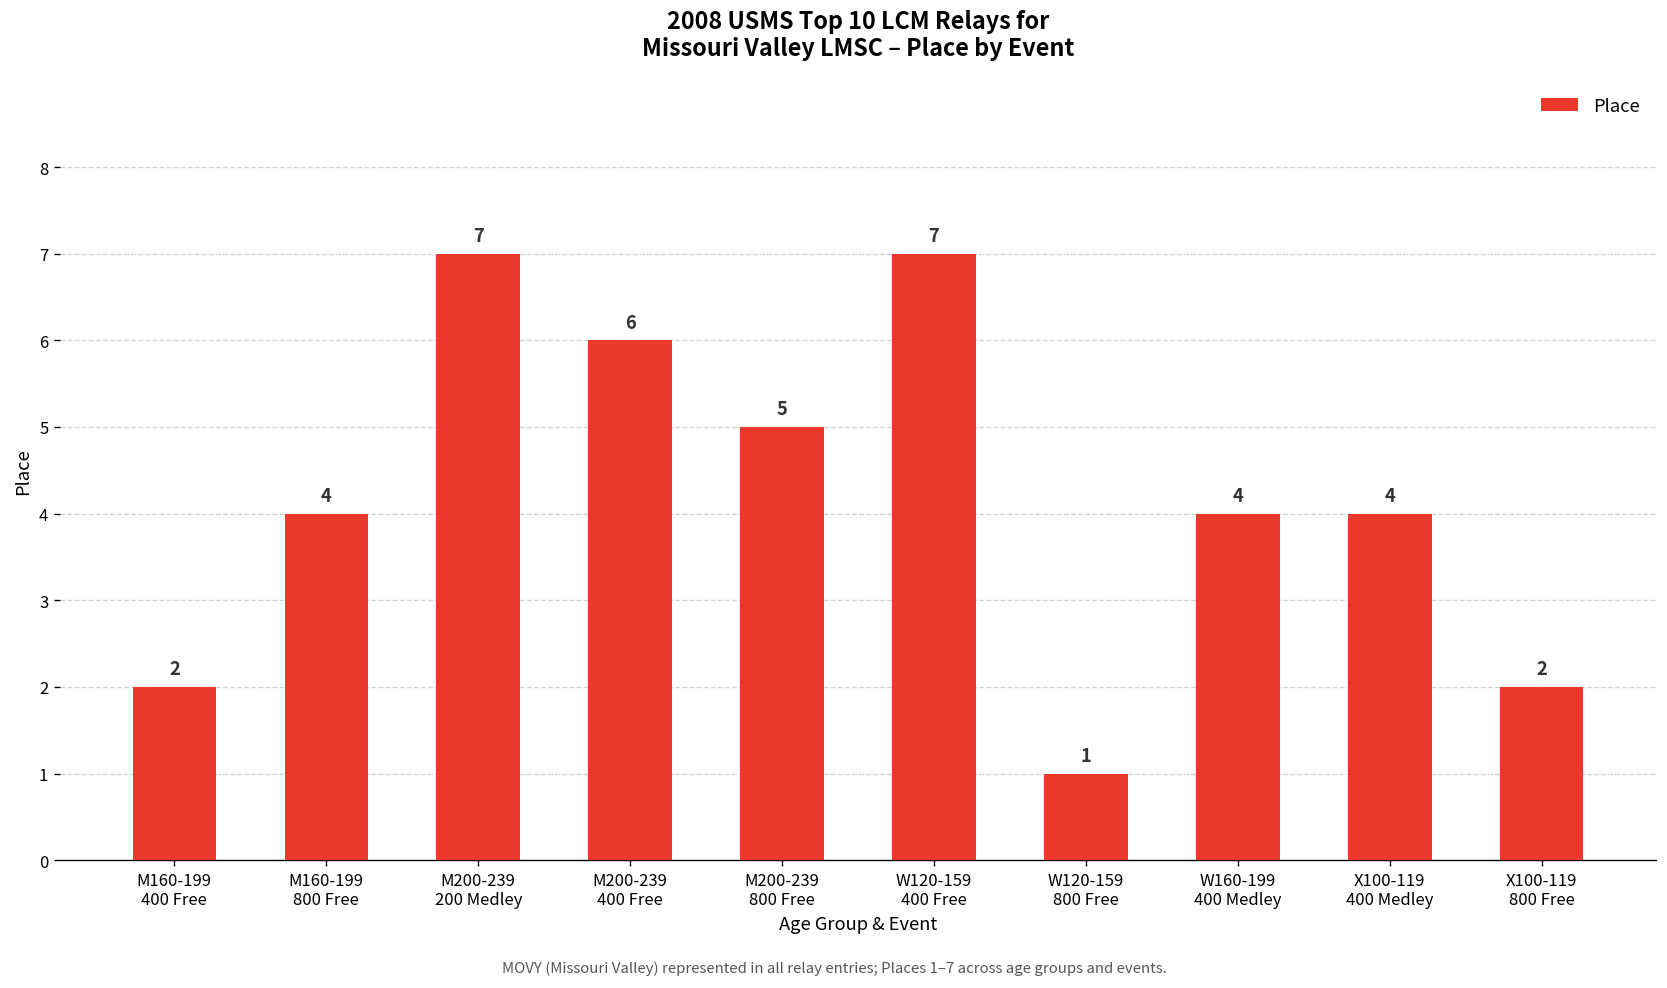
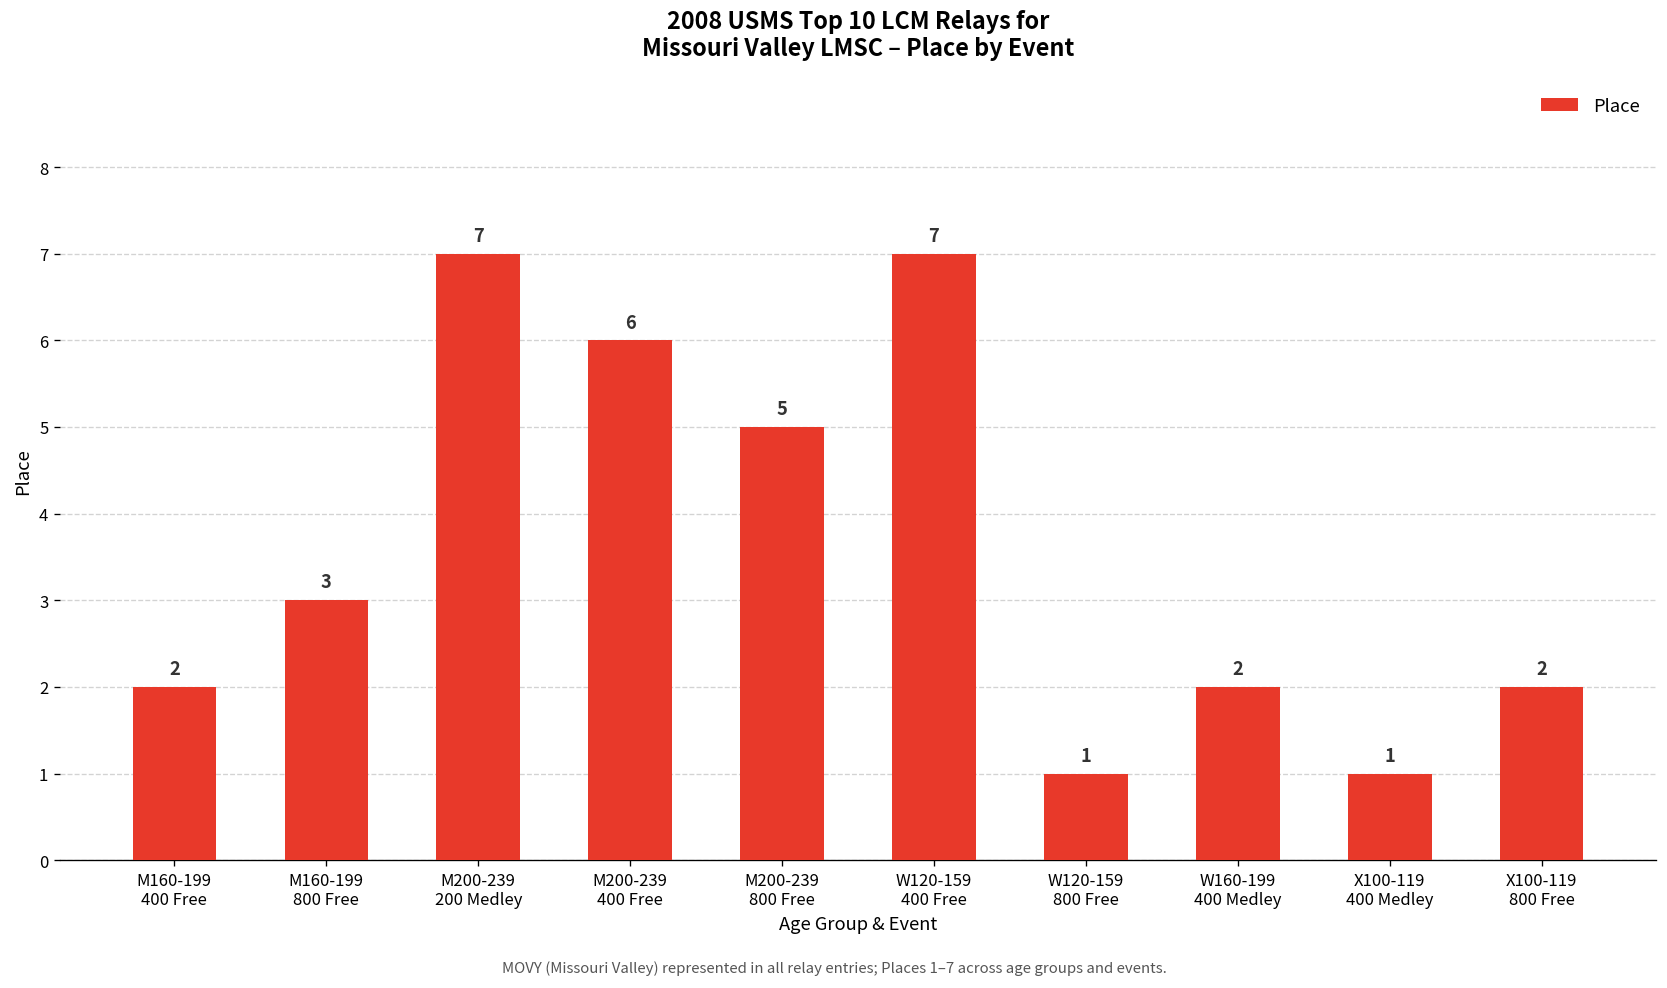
  {
    "M160-199 400 Free": 2,
-   "M160-199 800 Free": 4,
+   "M160-199 800 Free": 3,
    "M200-239 200 Medley": 7,
    "M200-239 400 Free": 6,
    "M200-239 800 Free": 5,
    "W120-159 400 Free": 7,
    "W120-159 800 Free": 1,
-   "W160-199 400 Medley": 4,
-   "X100-119 400 Medley": 4,
+   "W160-199 400 Medley": 2,
+   "X100-119 400 Medley": 1,
    "X100-119 800 Free": 2
  }
